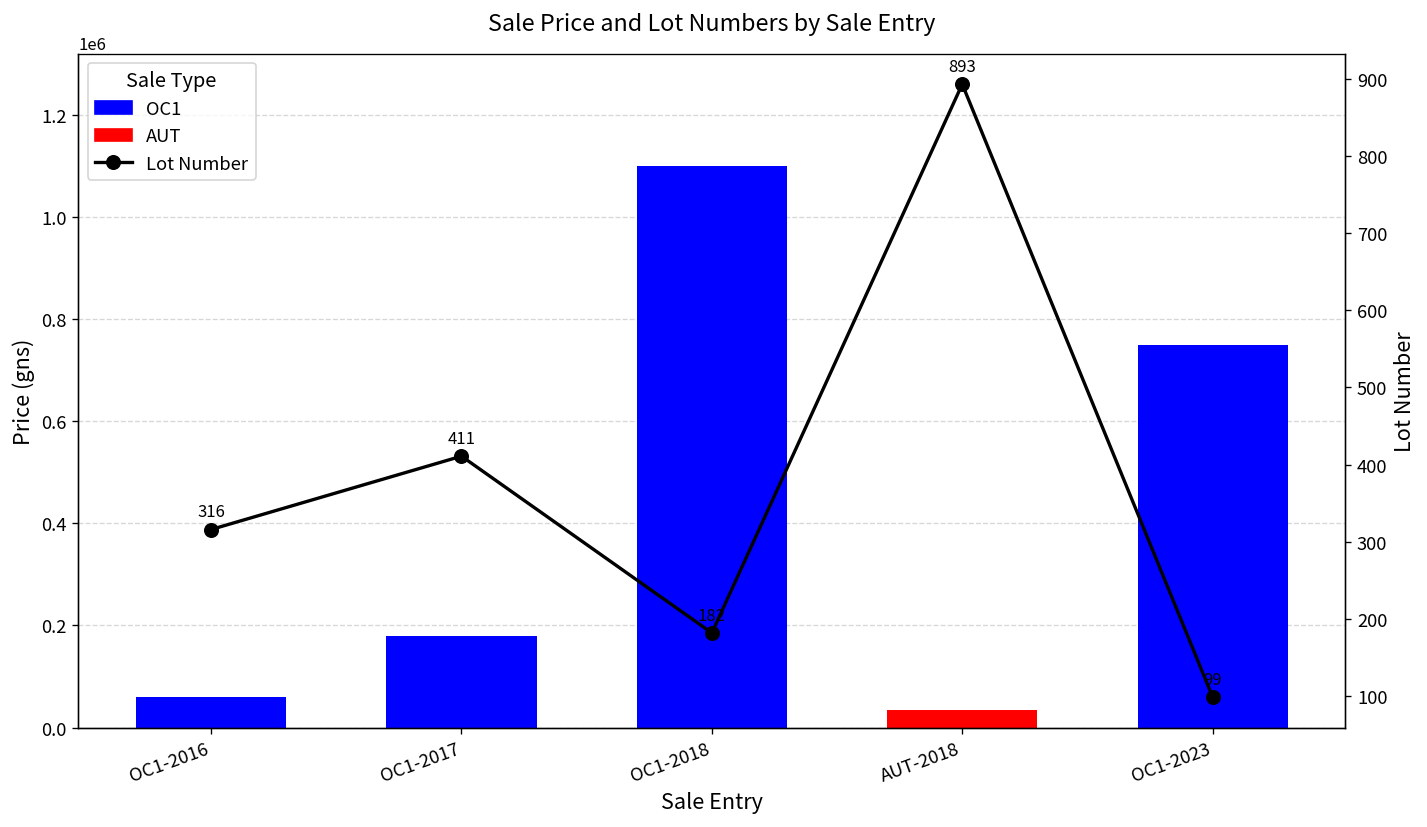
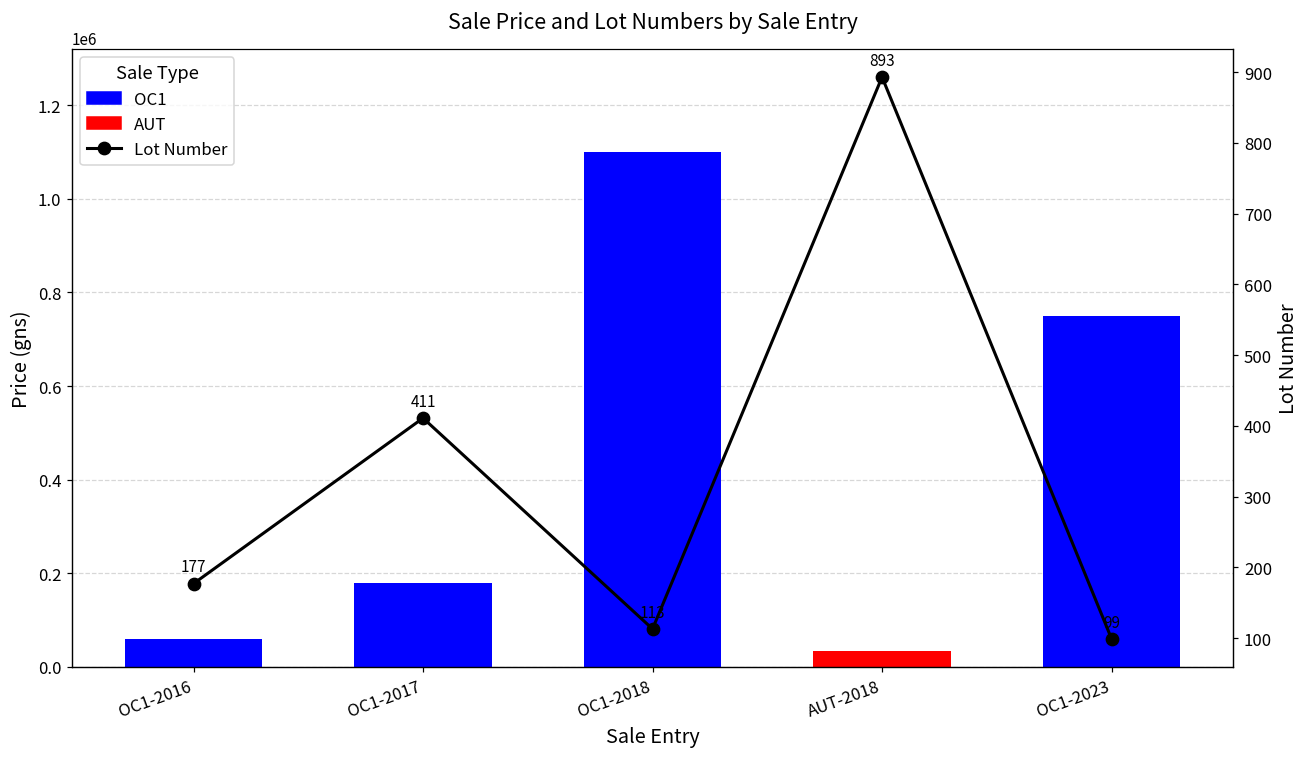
  {
    "Lot Number": {
-     "OC1-2016": 316,
+     "OC1-2016": 177,
      "OC1-2017": 411,
-     "OC1-2018": 182,
+     "OC1-2018": 113,
      "AUT-2018": 893,
      "OC1-2023": 99
    }
  }
